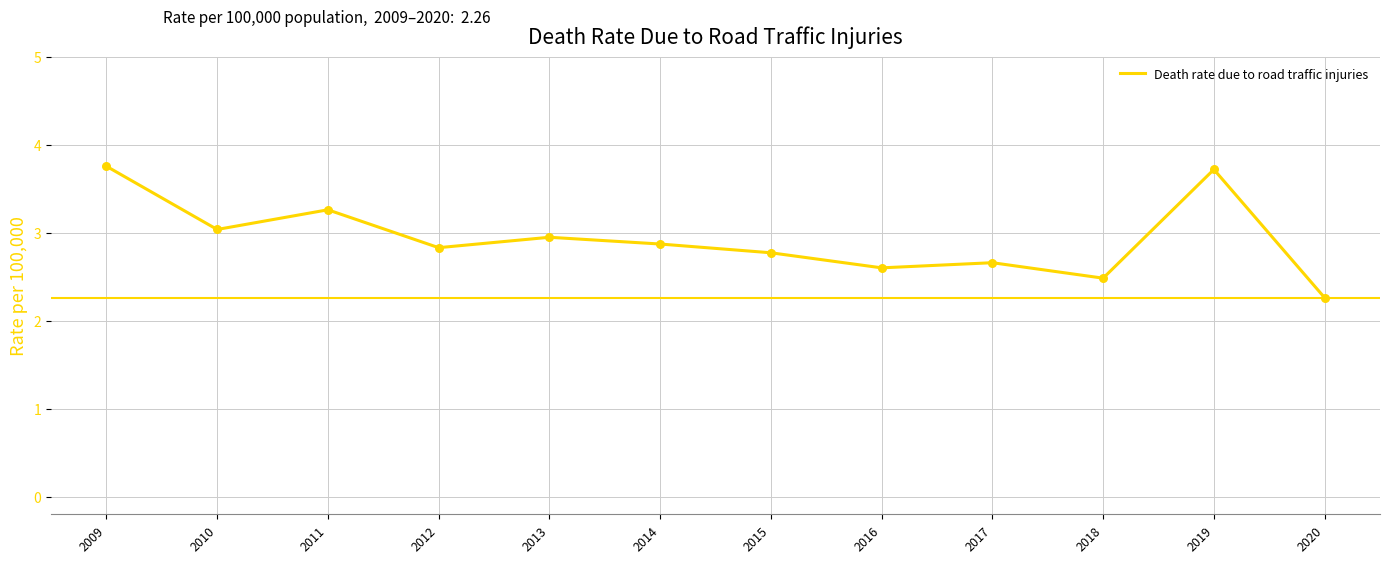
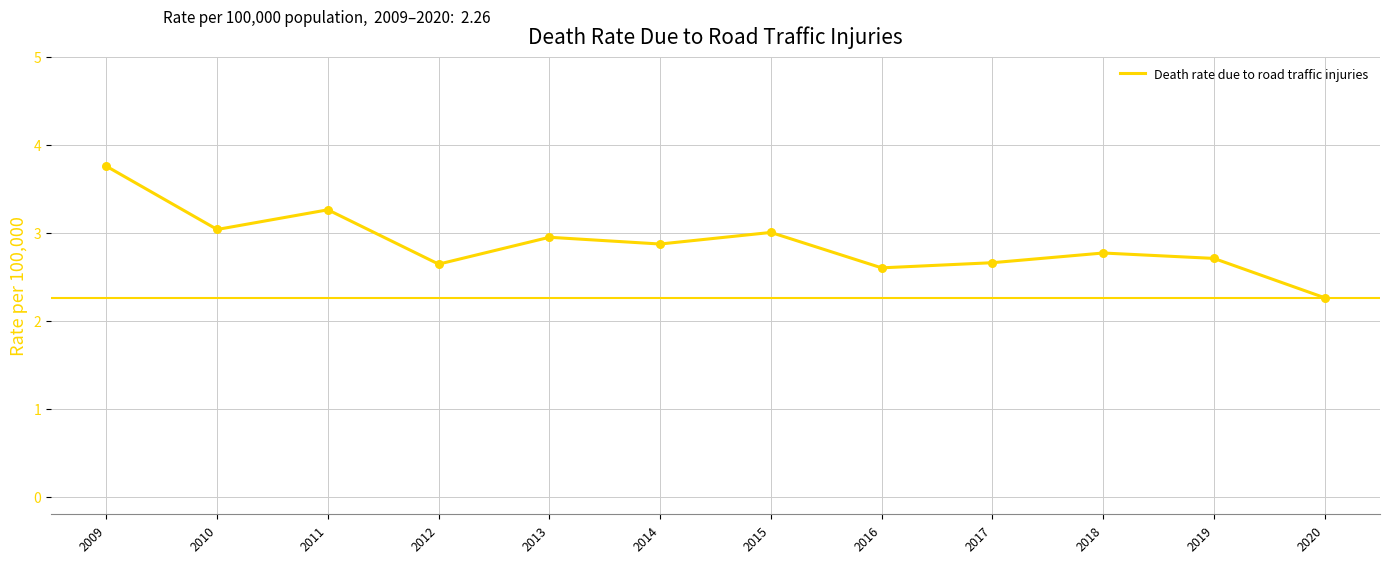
  {
    "2009": 3.8,
    "2010": 3.0,
    "2011": 3.3,
-   "2012": 2.8,
+   "2012": 2.6,
    "2013": 2.9,
    "2014": 2.9,
-   "2015": 2.8,
+   "2015": 3.0,
    "2016": 2.6,
    "2017": 2.7,
-   "2018": 2.5,
-   "2019": 3.7,
+   "2018": 2.8,
+   "2019": 2.7,
    "2020": 2.3
  }
